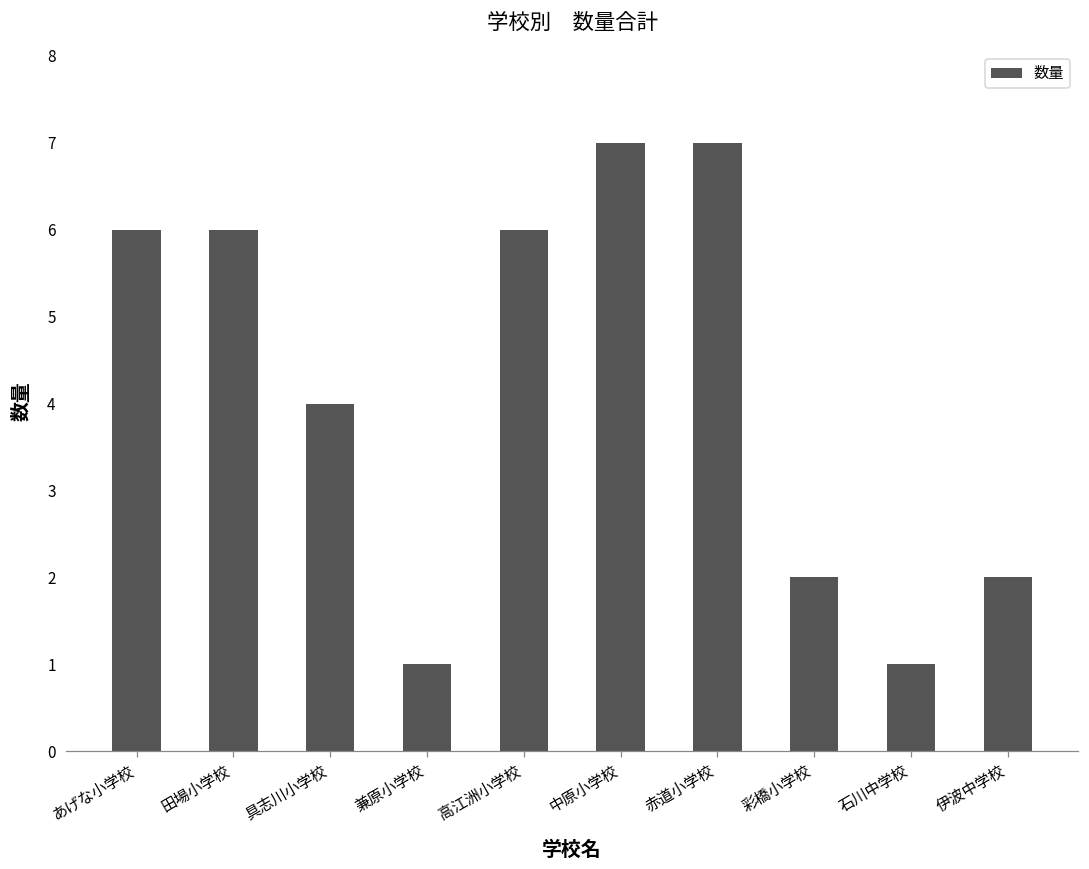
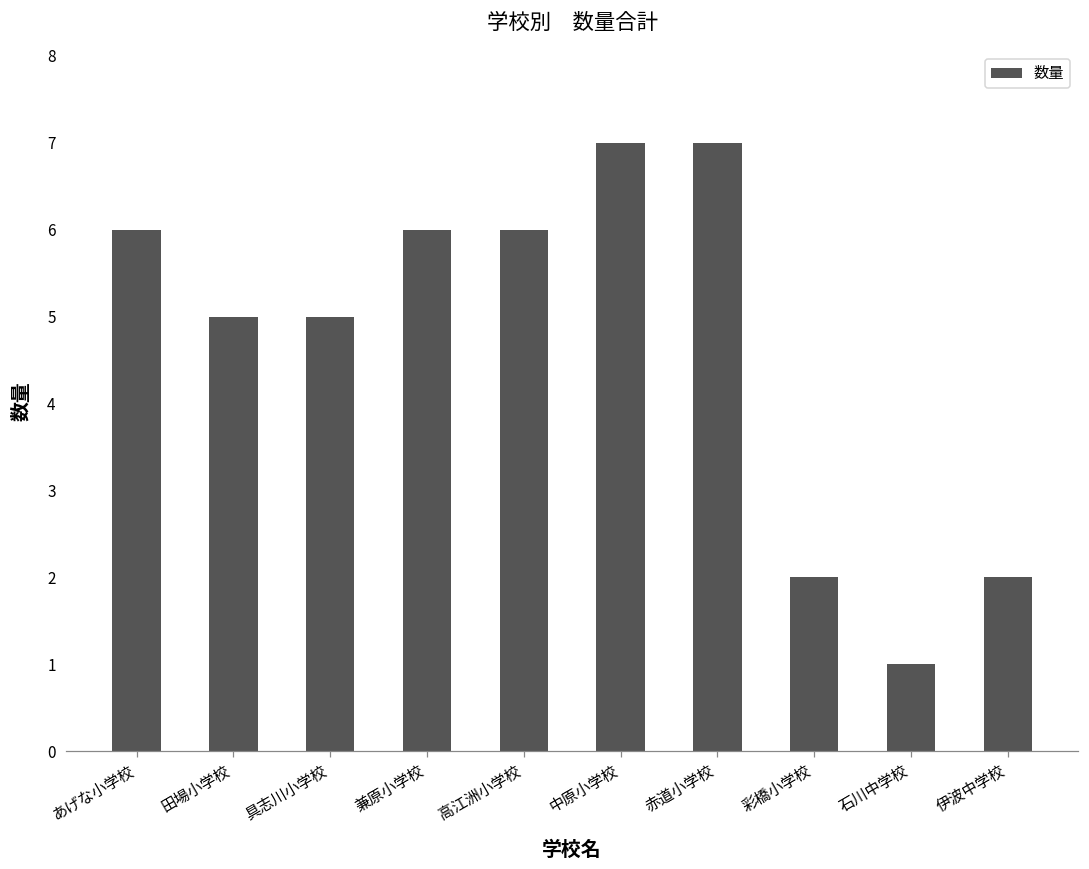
  {
    "あげな小学校": 6,
-   "田場小学校": 6,
-   "具志川小学校": 4,
-   "兼原小学校": 1,
+   "田場小学校": 5,
+   "具志川小学校": 5,
+   "兼原小学校": 6,
    "高江洲小学校": 6,
    "中原小学校": 7,
    "赤道小学校": 7,
    "彩橋小学校": 2,
    "石川中学校": 1,
    "伊波中学校": 2
  }
